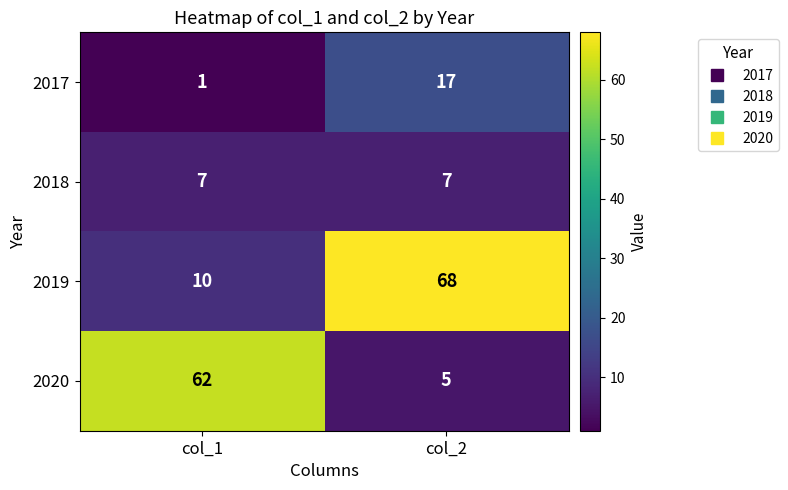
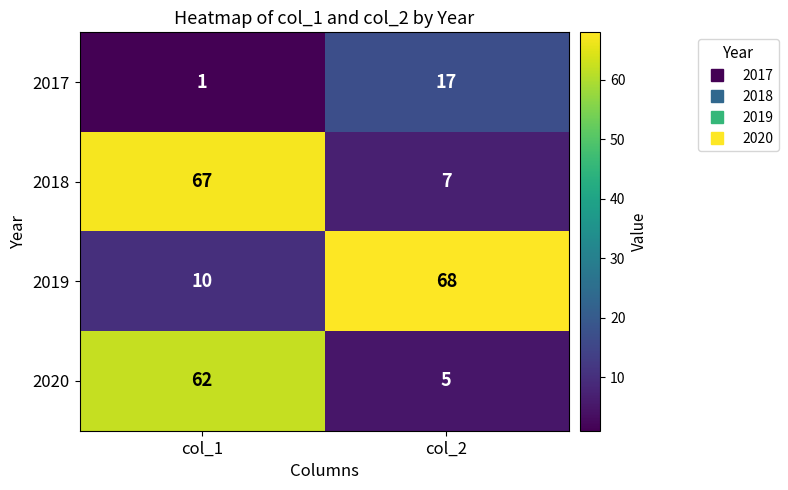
  {
    "2017": {
      "col_1": 1,
      "col_2": 17
    },
    "2018": {
-     "col_1": 7,
+     "col_1": 67,
      "col_2": 7
    },
    "2019": {
      "col_1": 10,
      "col_2": 68
    },
    "2020": {
      "col_1": 62,
      "col_2": 5
    }
  }
